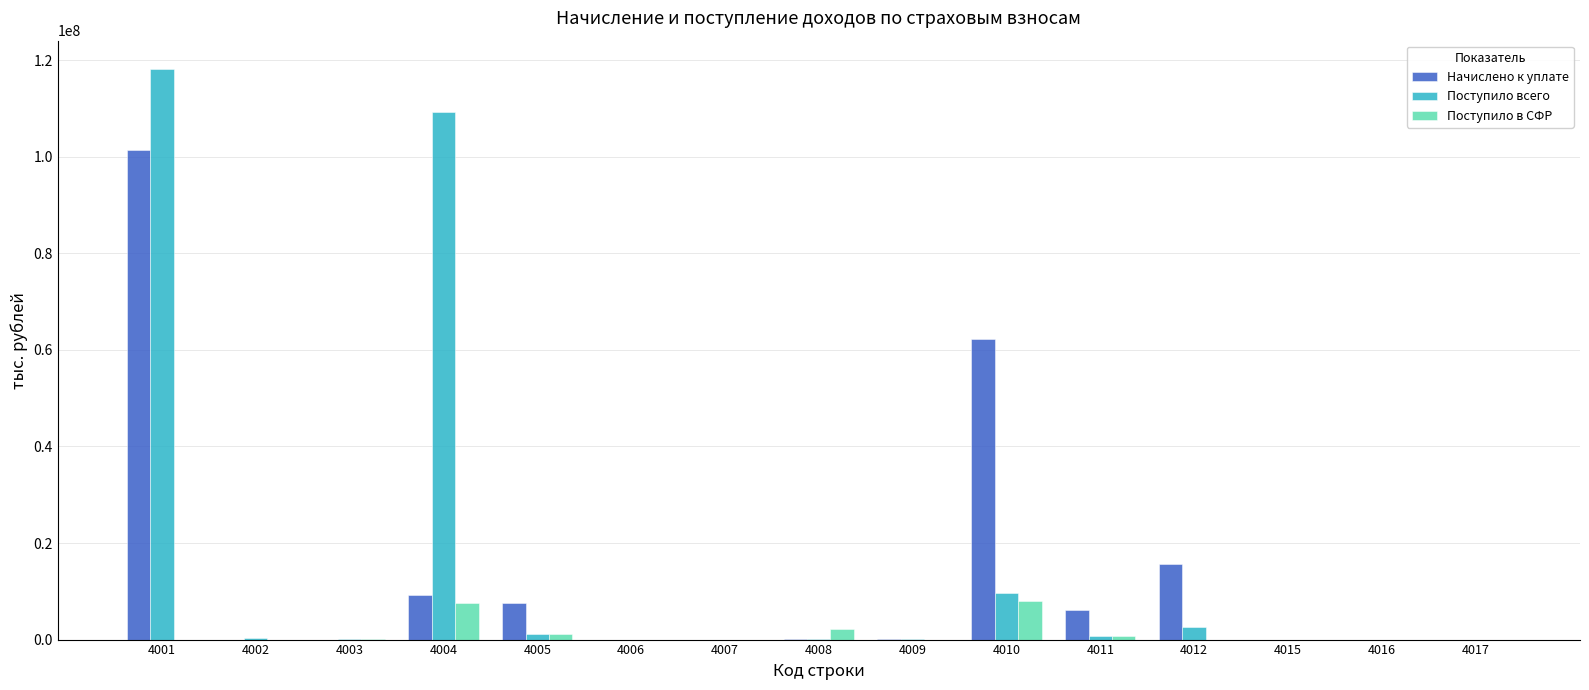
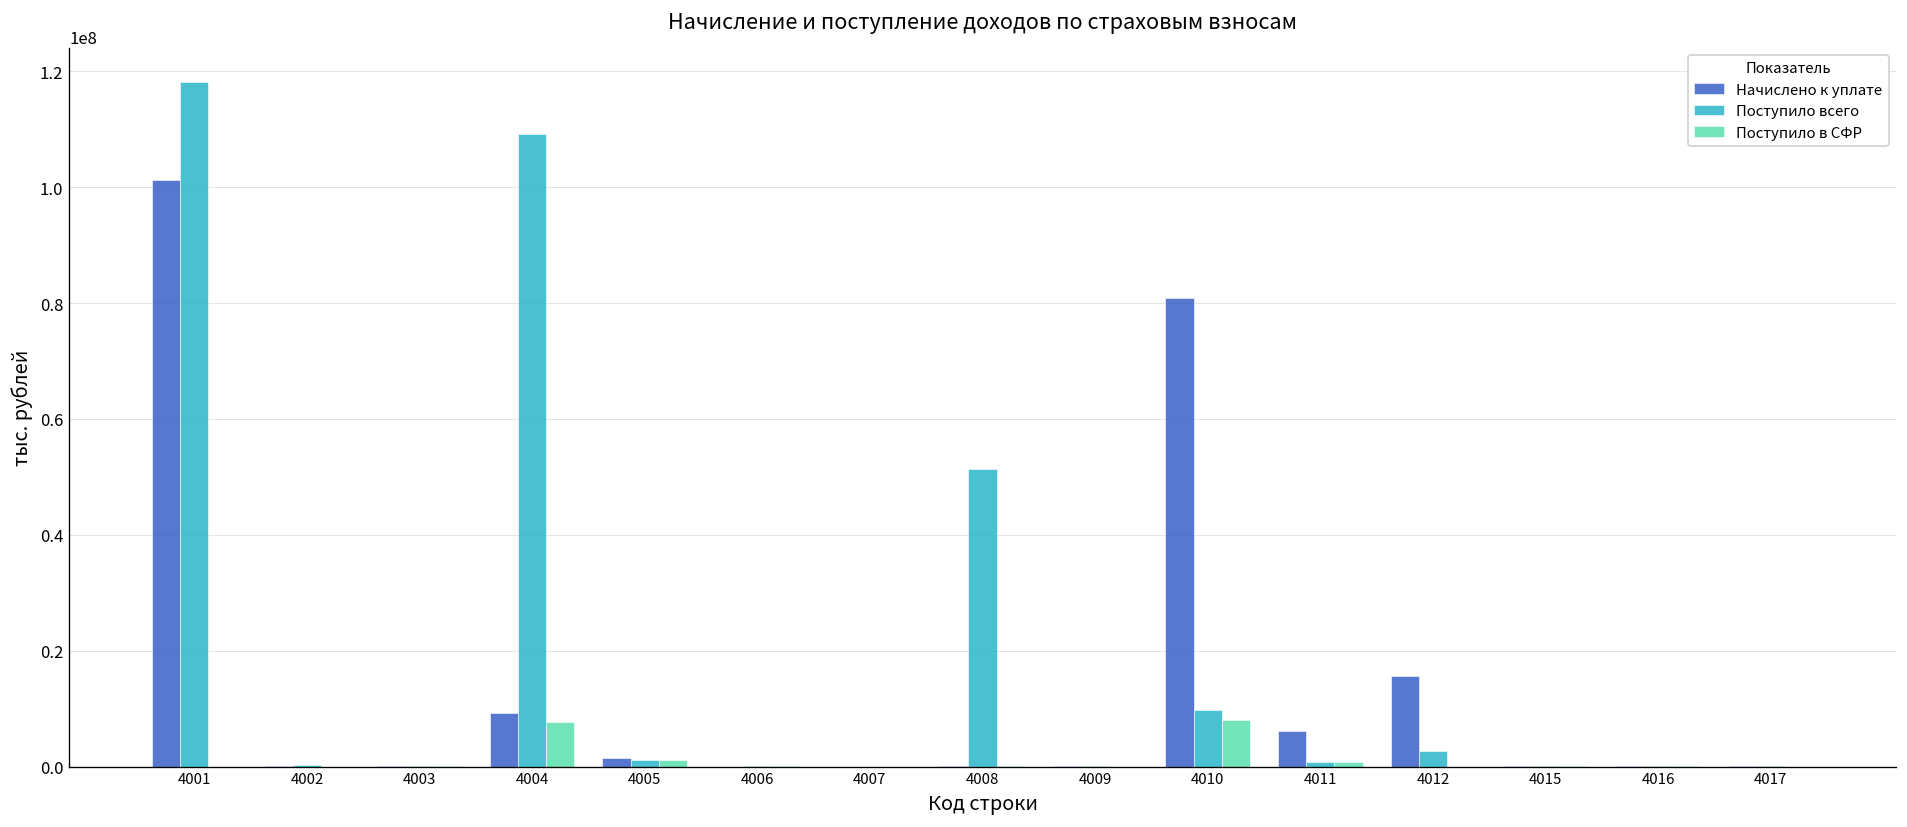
  {
    "Начислено к уплате": {
      "4001": 101000000,
      "4004": 9000000,
-     "4005": 8000000,
+     "4005": 1000000,
      "4006": 0,
      "4007": 0,
-     "4010": 62000000,
+     "4010": 81000000,
      "4011": 6000000,
      "4012": 16000000
    },
    "Поступило всего": {
      "4001": 118000000,
      "4004": 109000000,
      "4005": 1000000,
      "4007": 0,
-     "4008": 0,
+     "4008": 51000000,
      "4010": 10000000,
      "4011": 1000000,
      "4012": 3000000
    },
    "Поступило в СФР": {
      "4001": 0,
      "4002": 0,
      "4004": 8000000,
      "4005": 1000000,
      "4007": 0,
-     "4008": 2000000,
+     "4008": 0,
      "4009": 0,
      "4010": 8000000,
      "4011": 1000000,
      "4012": 0,
      "4017": 0
    }
  }
